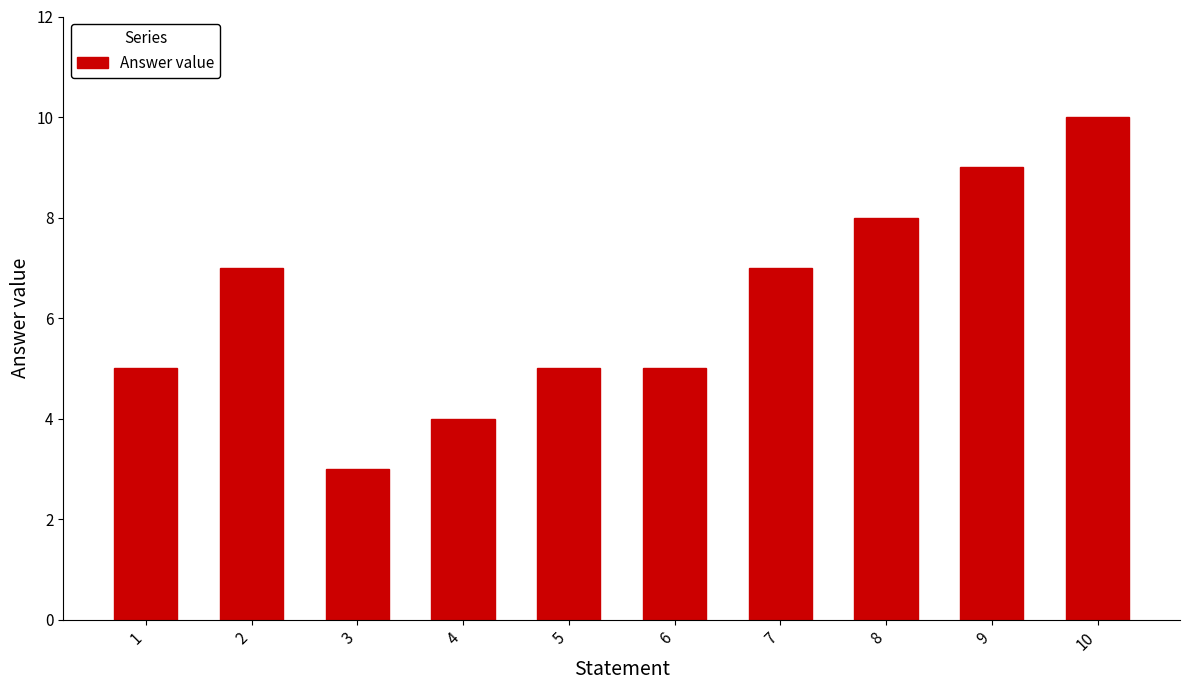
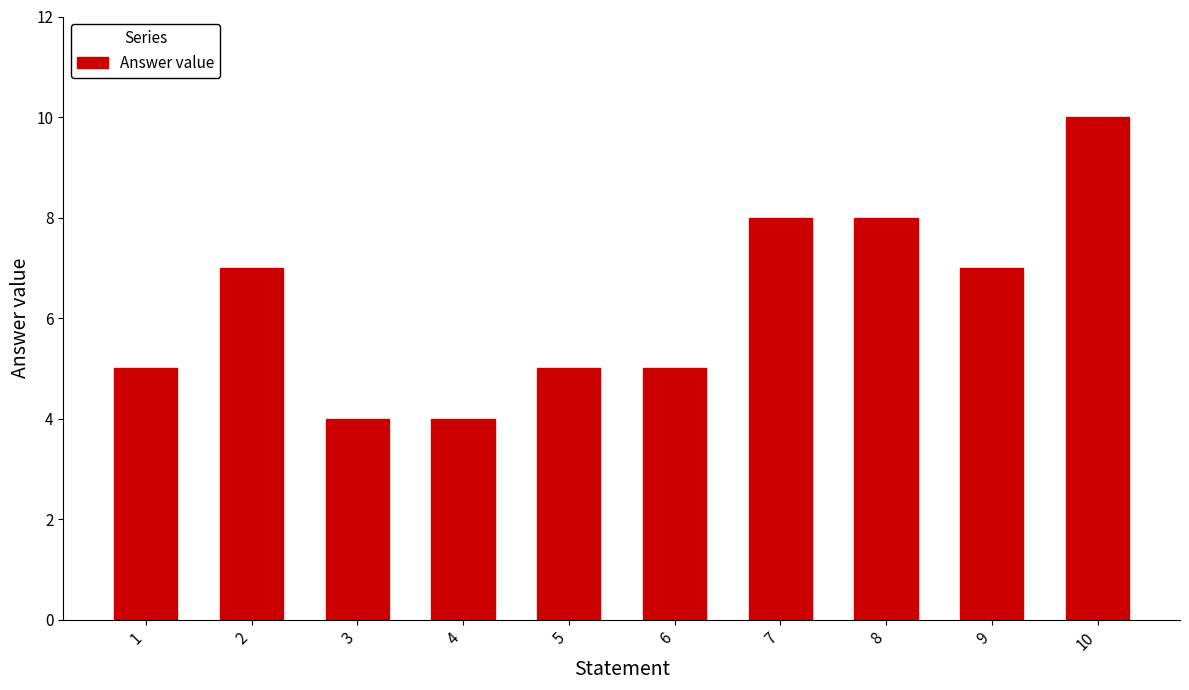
  {
    "1": 5,
    "2": 7,
-   "3": 3,
+   "3": 4,
    "4": 4,
    "5": 5,
    "6": 5,
-   "7": 7,
+   "7": 8,
    "8": 8,
-   "9": 9,
+   "9": 7,
    "10": 10
  }
